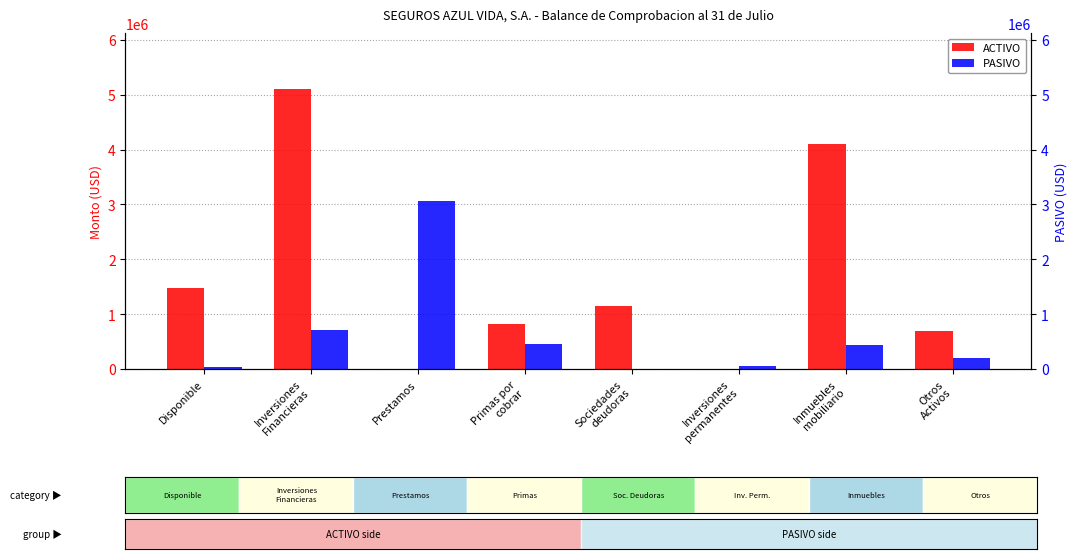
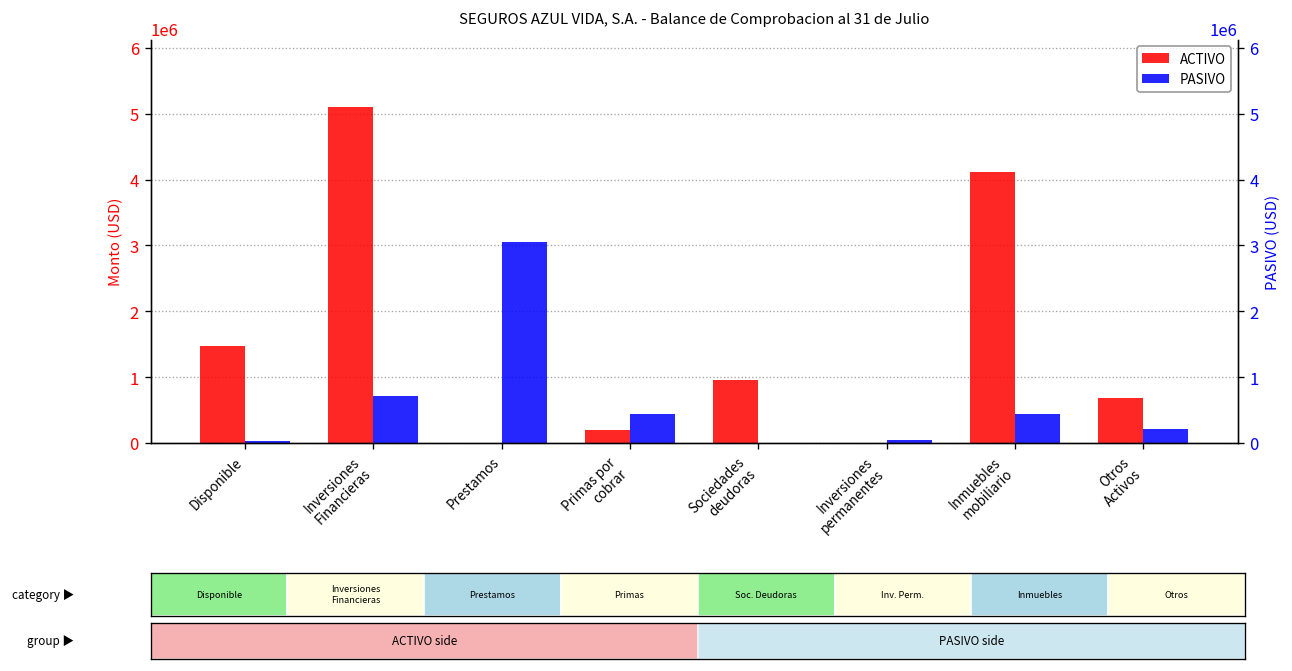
  {
    "ACTIVO": {
      "Disponible": 1500000,
      "Inversiones Financieras": 5100000,
      "Prestamos": 0,
-     "Primas por cobrar": 800000,
-     "Sociedades deudoras": 1200000,
+     "Primas por cobrar": 200000,
+     "Sociedades deudoras": 1000000,
      "Inversiones permanentes": 0,
      "Inmuebles mobiliario": 4100000,
      "Otros Activos": 700000
    },
    "PASIVO": {
      "Inversiones Financieras": 700000,
      "Prestamos": 3100000,
      "Primas por cobrar": 400000,
      "Sociedades deudoras": 0,
      "Inversiones permanentes": 100000,
      "Inmuebles mobiliario": 400000,
      "Otros Activos": 200000
    }
  }
